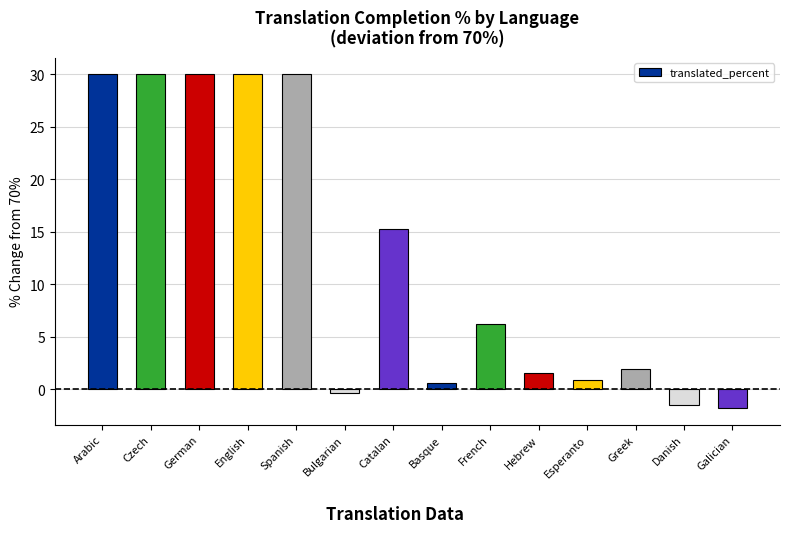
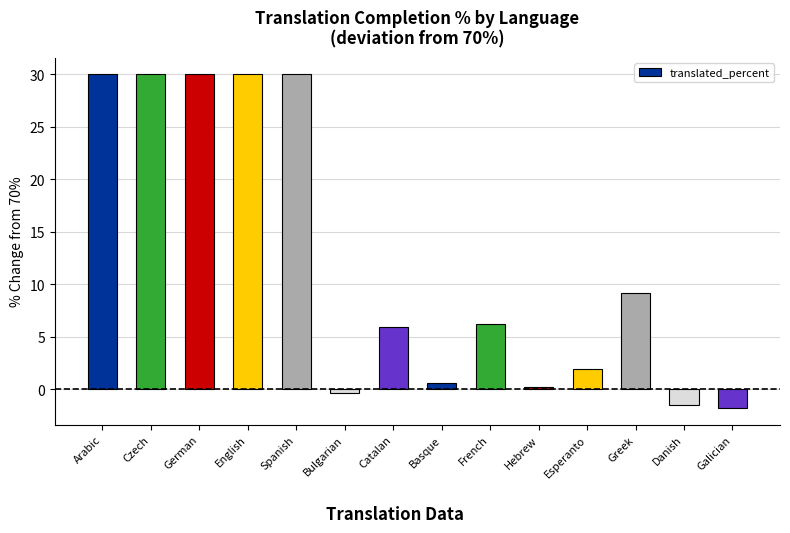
  {
    "Arabic": 30.0,
    "Czech": 30.0,
    "German": 30.0,
    "English": 30.0,
    "Spanish": 30.0,
    "Bulgarian": -0.4,
-   "Catalan": 15.3,
+   "Catalan": 5.9,
    "Basque": 0.6,
    "French": 6.2,
-   "Hebrew": 1.5,
-   "Esperanto": 0.9,
-   "Greek": 1.9,
+   "Hebrew": 0.2,
+   "Esperanto": 1.9,
+   "Greek": 9.2,
    "Danish": -1.5,
    "Galician": -1.8
  }
